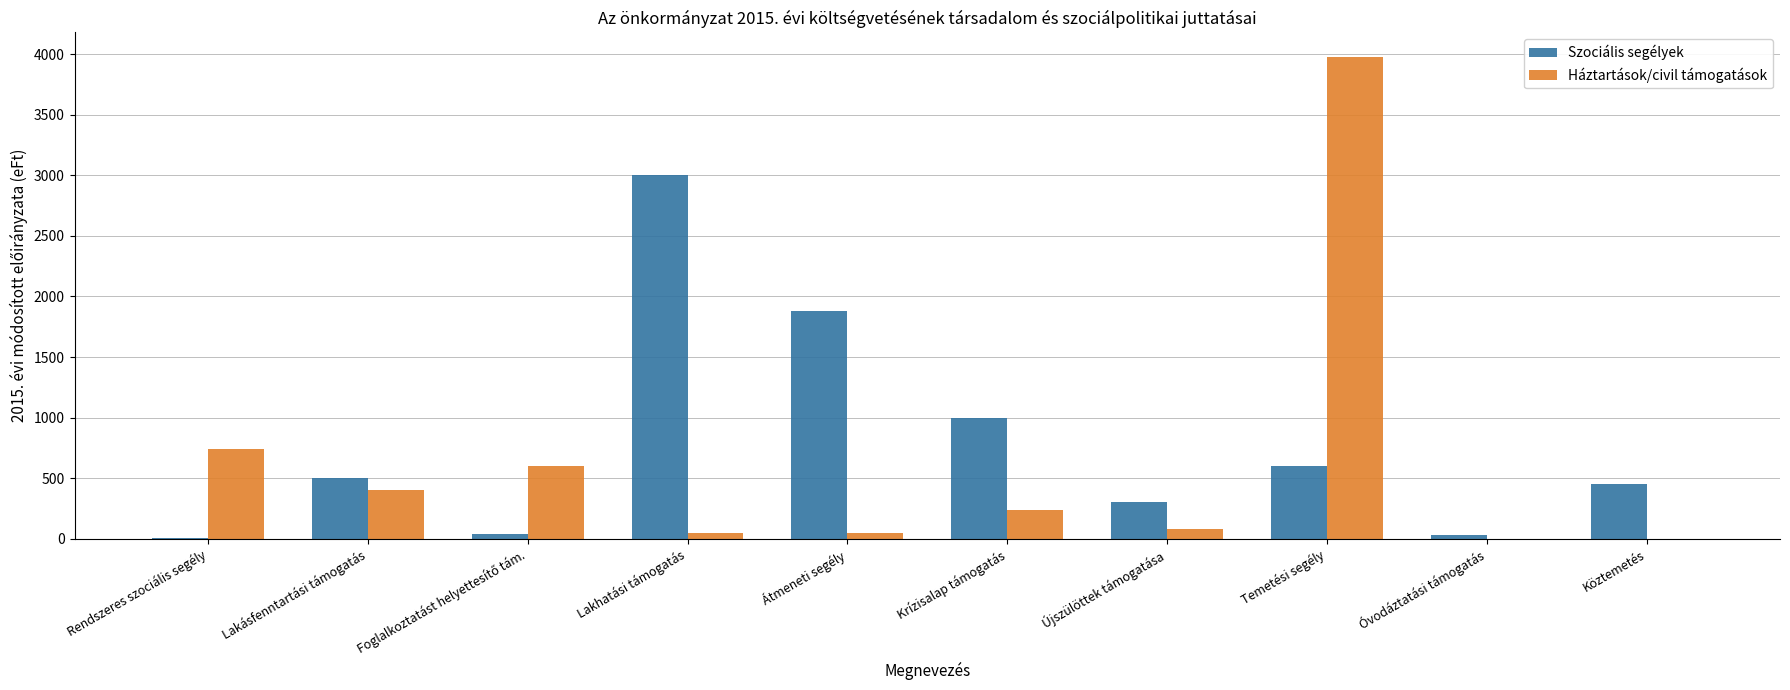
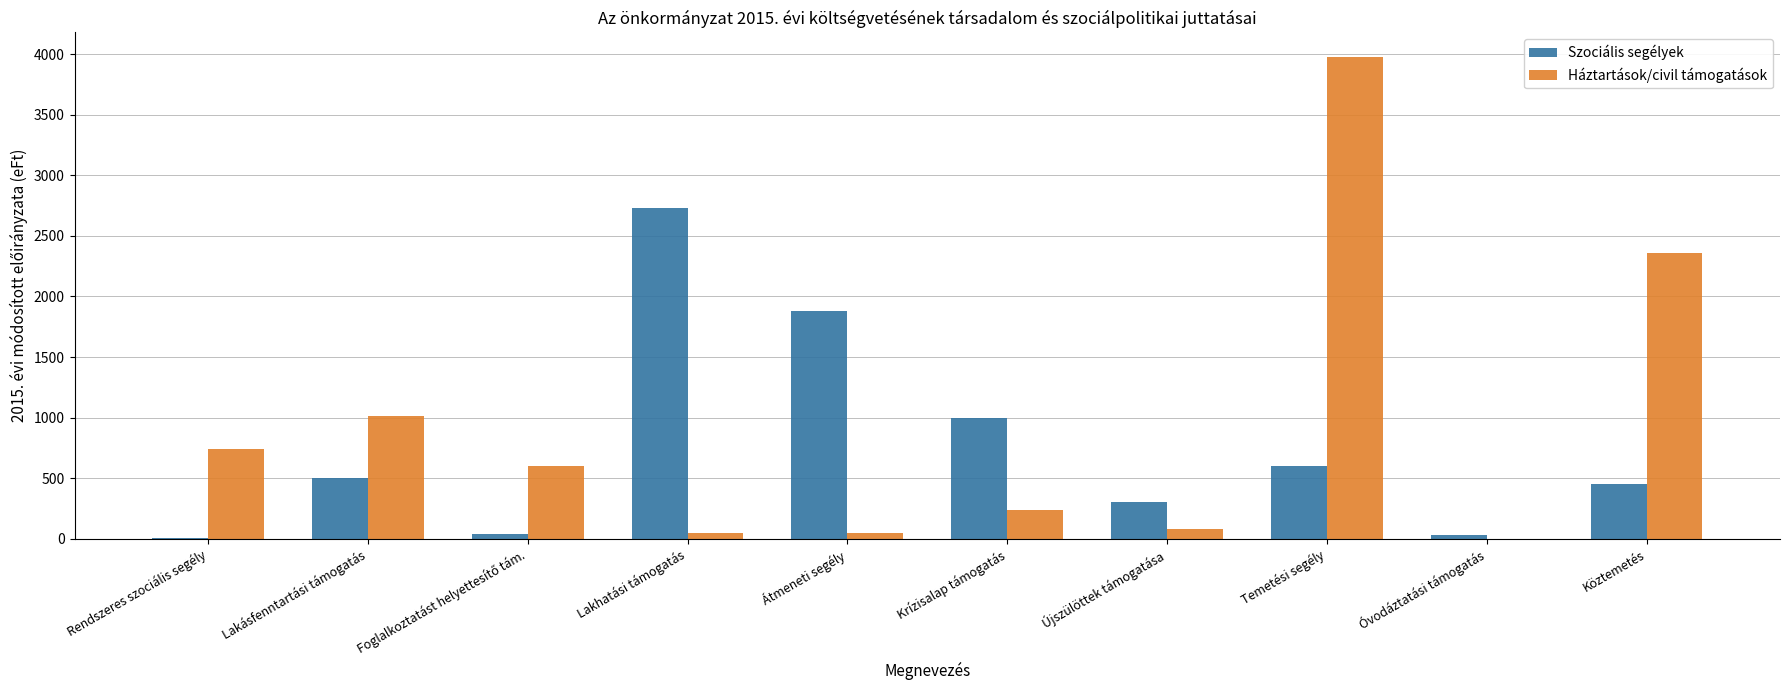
  {
    "Szociális segélyek": {
      "Lakásfenntartási támogatás": 500,
      "Foglalkoztatást helyettesítő tám.": 40,
-     "Lakhatási támogatás": 3000,
+     "Lakhatási támogatás": 2730,
      "Átmeneti segély": 1880,
      "Krízisalap támogatás": 1000,
      "Újszülöttek támogatása": 300,
      "Temetési segély": 600,
      "Óvodáztatási támogatás": 30,
      "Köztemetés": 450
    },
    "Háztartások/civil támogatások": {
      "Rendszeres szociális segély": 740,
-     "Lakásfenntartási támogatás": 400,
+     "Lakásfenntartási támogatás": 1020,
      "Foglalkoztatást helyettesítő tám.": 600,
      "Lakhatási támogatás": 50,
      "Átmeneti segély": 50,
      "Krízisalap támogatás": 240,
      "Újszülöttek támogatása": 80,
      "Temetési segély": 3980,
      "Óvodáztatási támogatás": 0,
-     "Köztemetés": 0
+     "Köztemetés": 2360
    }
  }
